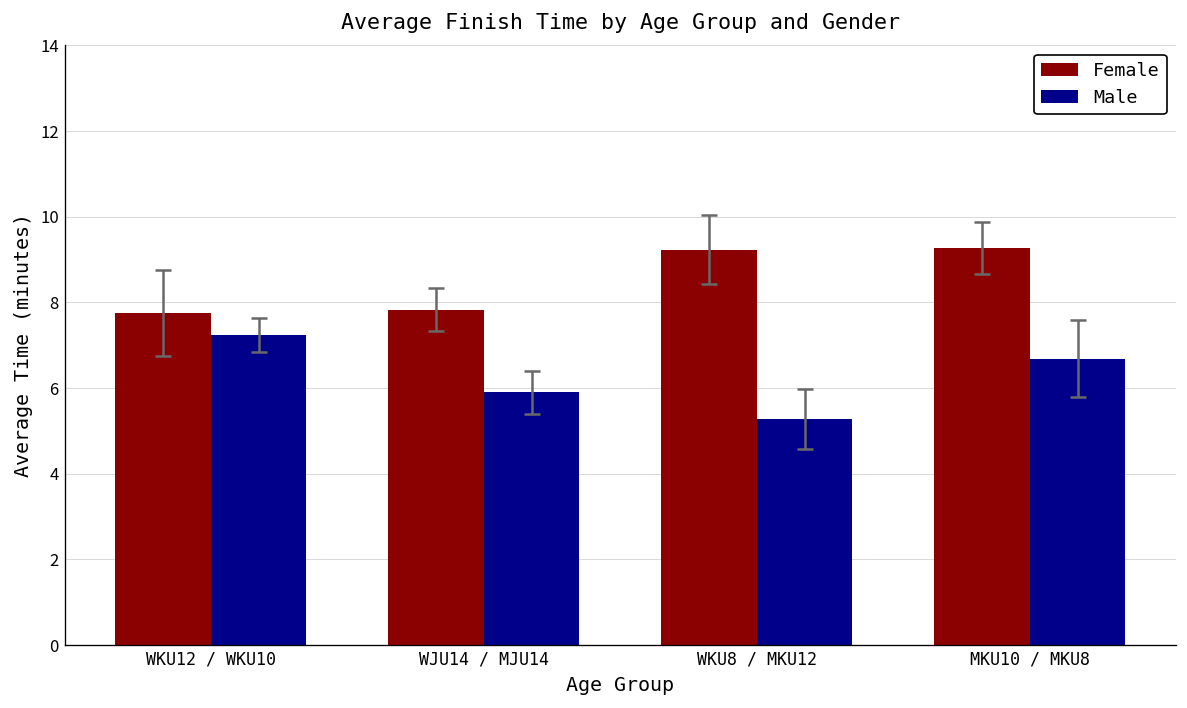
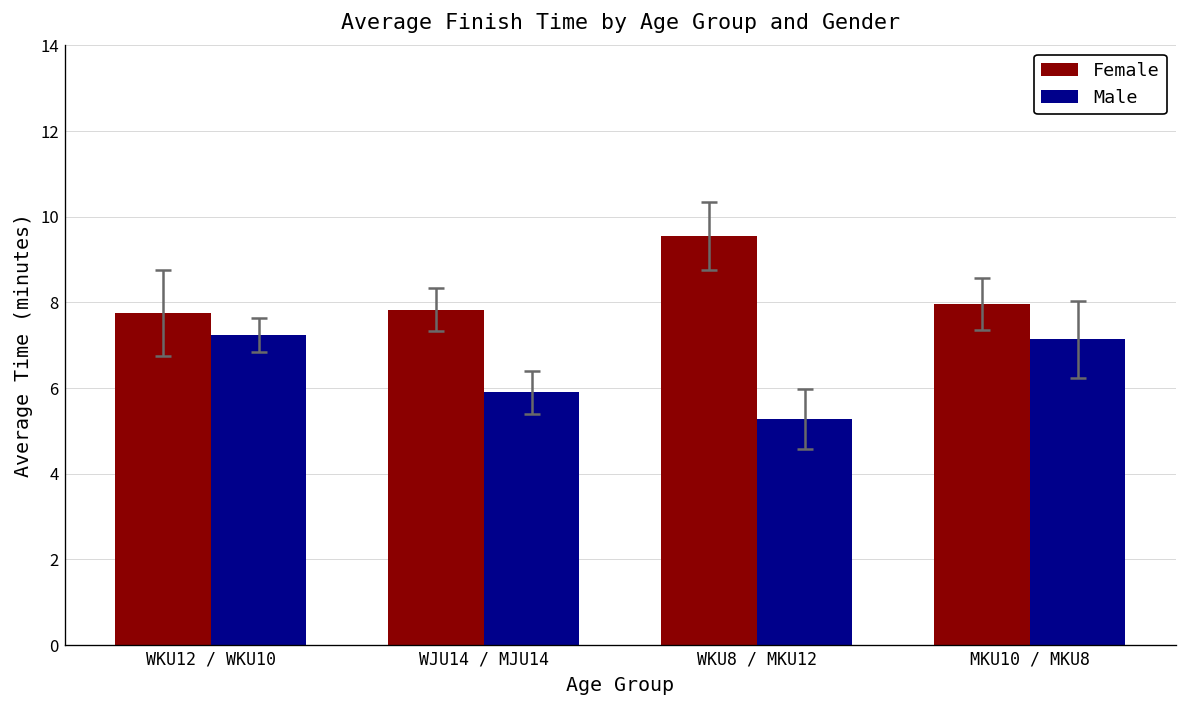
  {
    "Female": {
      "WKU12 / WKU10": 7.8,
      "WJU14 / MJU14": 7.8,
-     "WKU8 / MKU12": 9.2,
-     "MKU10 / MKU8": 9.3
+     "WKU8 / MKU12": 9.6,
+     "MKU10 / MKU8": 8.0
    },
    "Male": {
      "WKU12 / WKU10": 7.2,
      "WJU14 / MJU14": 5.9,
      "WKU8 / MKU12": 5.3,
-     "MKU10 / MKU8": 6.7
+     "MKU10 / MKU8": 7.1
    }
  }
